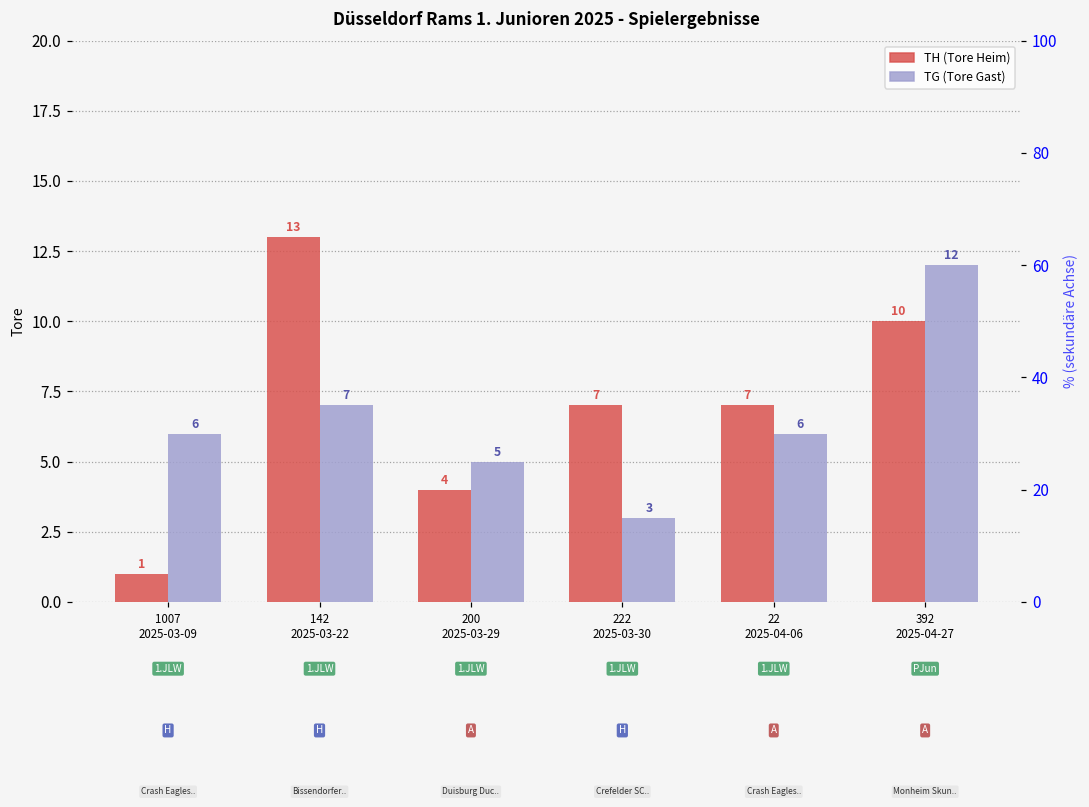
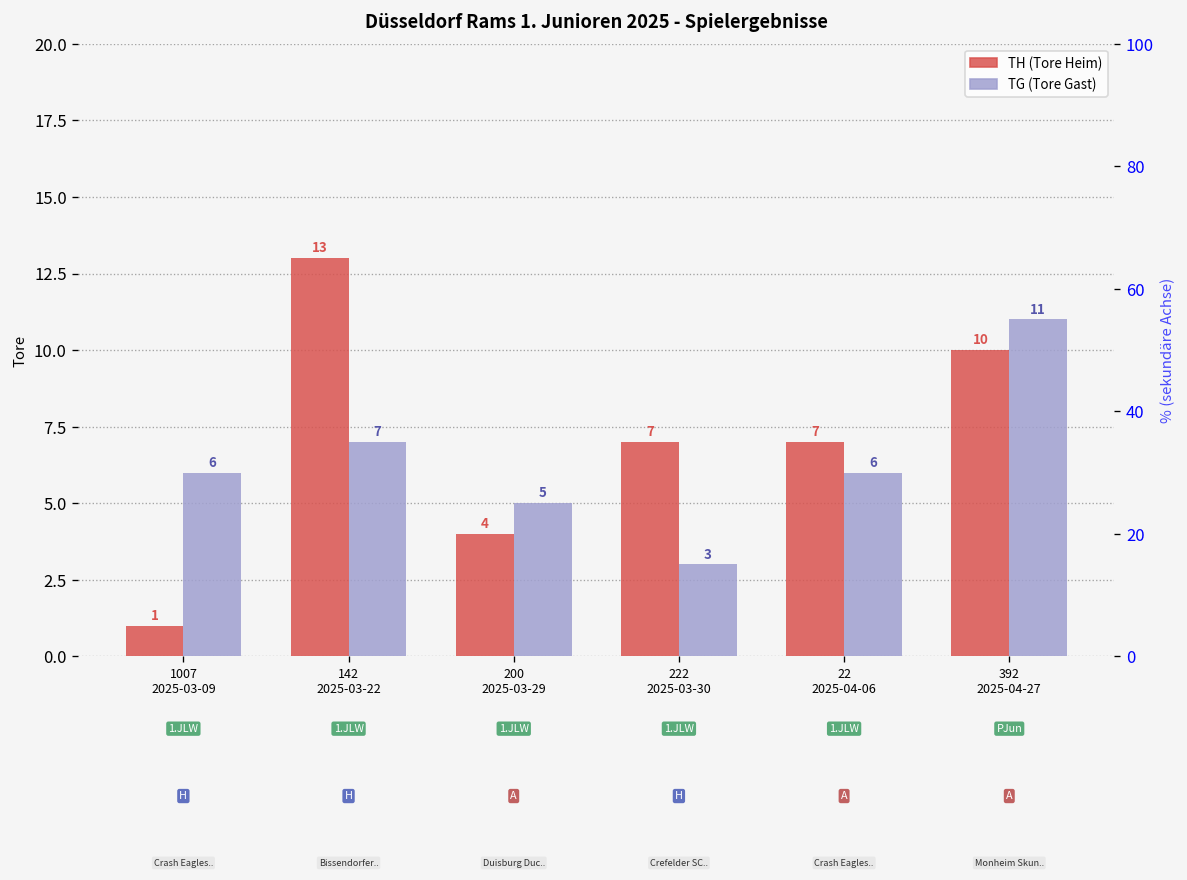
  {
    "TH (Tore Heim)": {
      "1007 2025-03-09": 1,
      "142 2025-03-22": 13,
      "200 2025-03-29": 4,
      "222 2025-03-30": 7,
      "22 2025-04-06": 7,
      "392 2025-04-27": 10
    },
    "TG (Tore Gast)": {
      "1007 2025-03-09": 6,
      "142 2025-03-22": 7,
      "200 2025-03-29": 5,
      "222 2025-03-30": 3,
      "22 2025-04-06": 6,
-     "392 2025-04-27": 12
+     "392 2025-04-27": 11
    }
  }
